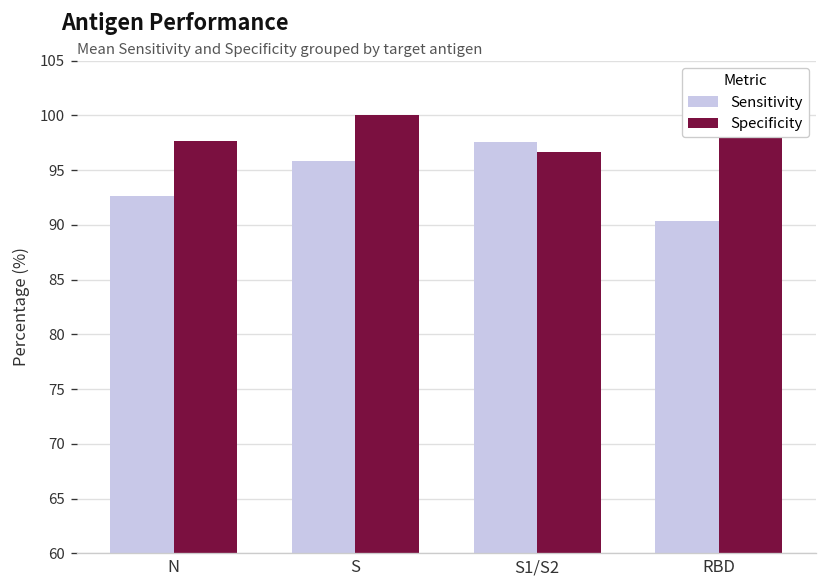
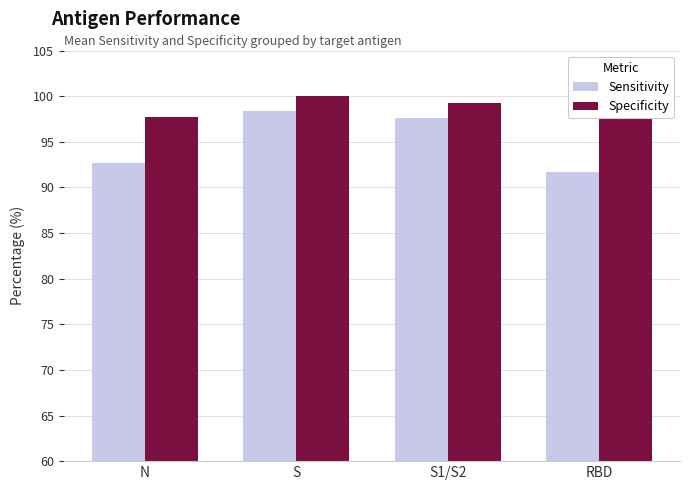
  {
    "Sensitivity": {
      "N": 93,
-     "S": 96,
+     "S": 98,
      "S1/S2": 98,
-     "RBD": 90
+     "RBD": 92
    },
    "Specificity": {
      "N": 98,
      "S": 100,
-     "S1/S2": 97
+     "S1/S2": 99
    }
  }
